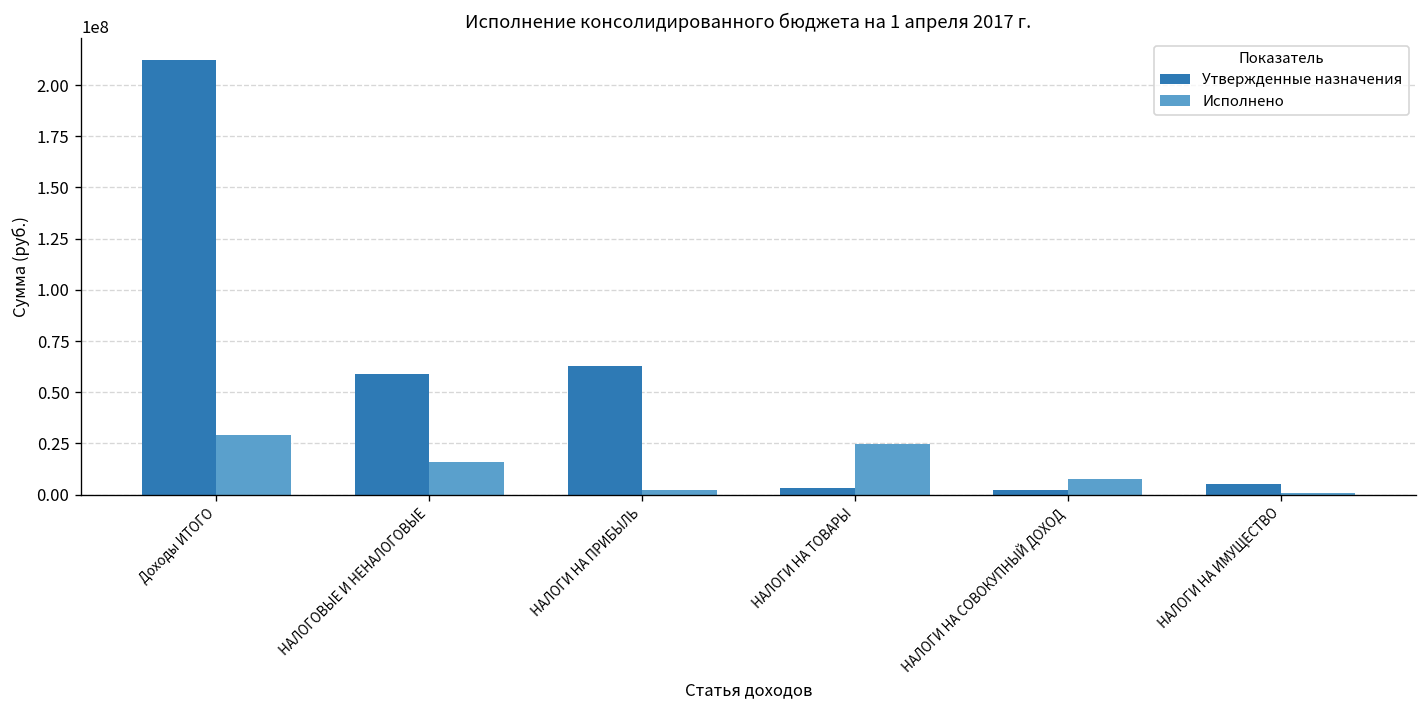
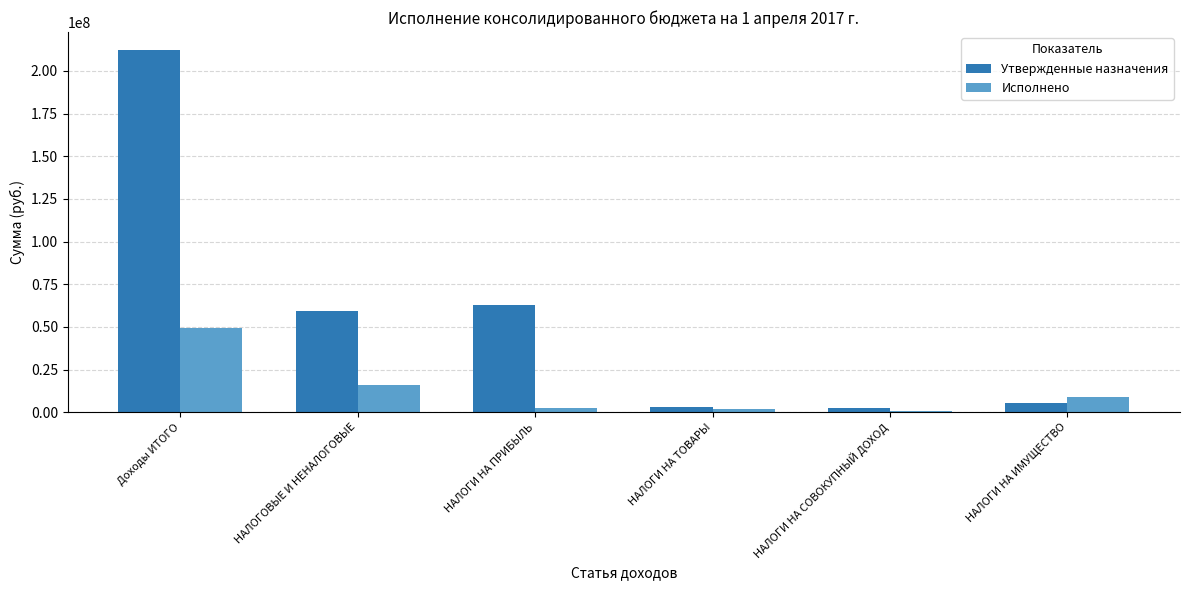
  {
    "Утвержденные назначения": {
      "Доходы ИТОГО": 212000000,
      "НАЛОГОВЫЕ И НЕНАЛОГОВЫЕ": 59000000,
      "НАЛОГИ НА ПРИБЫЛЬ": 63000000,
      "НАЛОГИ НА ТОВАРЫ": 3000000,
      "НАЛОГИ НА СОВОКУПНЫЙ ДОХОД": 2000000,
      "НАЛОГИ НА ИМУЩЕСТВО": 5000000
    },
    "Исполнено": {
-     "Доходы ИТОГО": 29000000,
+     "Доходы ИТОГО": 49000000,
      "НАЛОГОВЫЕ И НЕНАЛОГОВЫЕ": 16000000,
      "НАЛОГИ НА ПРИБЫЛЬ": 2000000,
-     "НАЛОГИ НА ТОВАРЫ": 25000000,
-     "НАЛОГИ НА СОВОКУПНЫЙ ДОХОД": 8000000,
-     "НАЛОГИ НА ИМУЩЕСТВО": 1000000
+     "НАЛОГИ НА ТОВАРЫ": 2000000,
+     "НАЛОГИ НА СОВОКУПНЫЙ ДОХОД": 1000000,
+     "НАЛОГИ НА ИМУЩЕСТВО": 9000000
    }
  }
